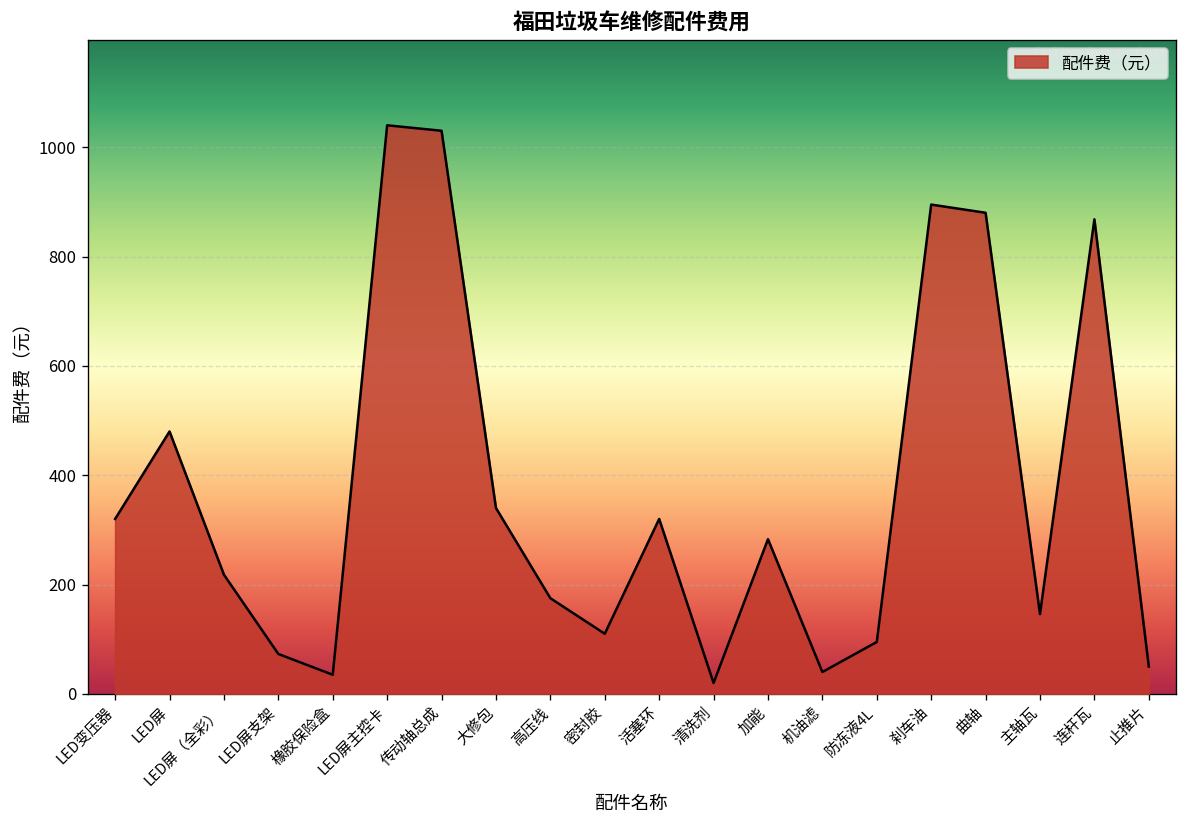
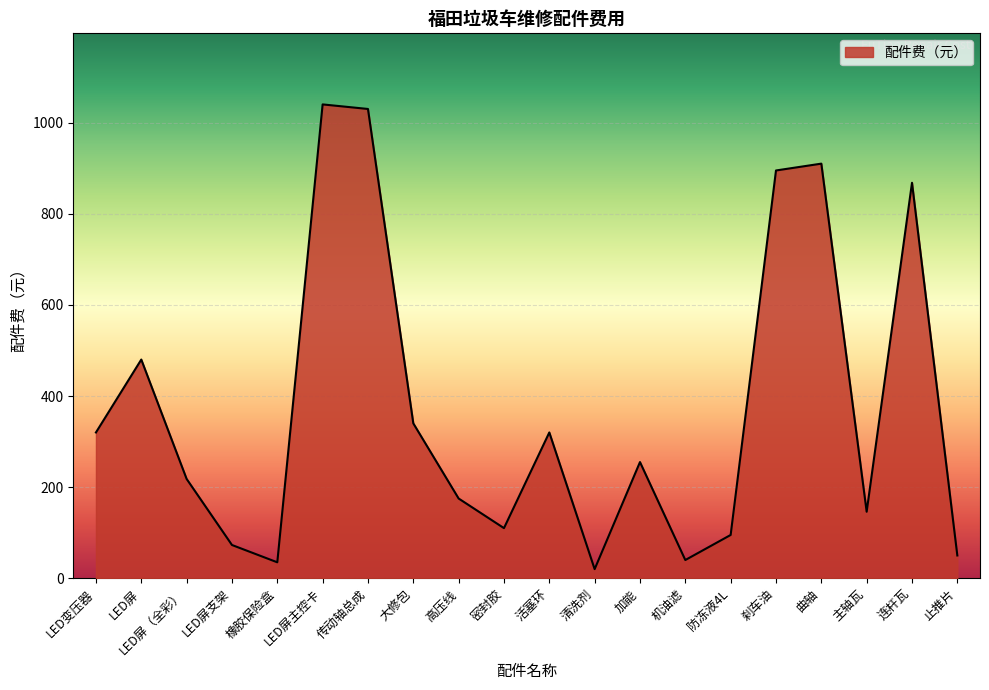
  {
    "LED变压器": 320,
    "LED屏": 480,
    "LED屏（全彩）": 220,
    "LED屏支架": 70,
    "橡胶保险盒": 40,
    "LED屏主控卡": 1040,
    "传动轴总成": 1030,
    "大修包": 340,
    "高压线": 180,
    "密封胶": 110,
    "活塞环": 320,
    "清洗剂": 20,
-   "加能": 280,
+   "加能": 260,
    "机油滤": 40,
    "防冻液4L": 100,
    "刹车油": 900,
-   "曲轴": 880,
+   "曲轴": 910,
    "主轴瓦": 150,
    "连杆瓦": 870,
    "止推片": 50
  }
